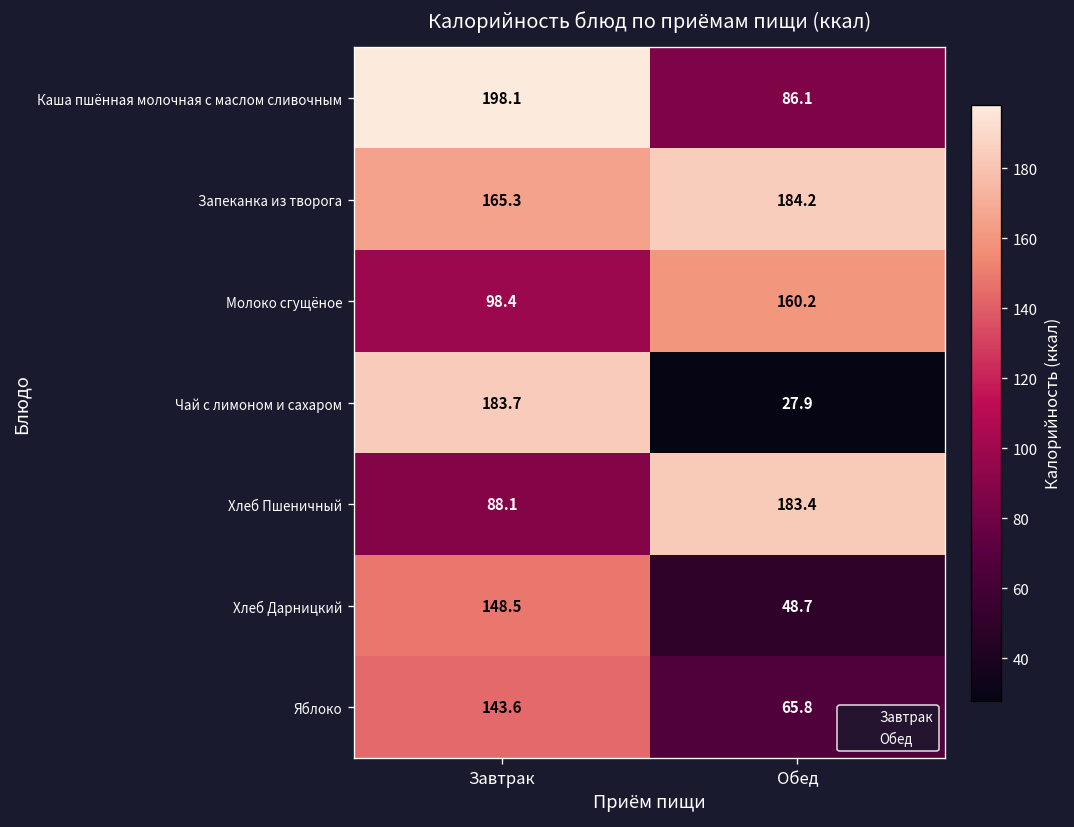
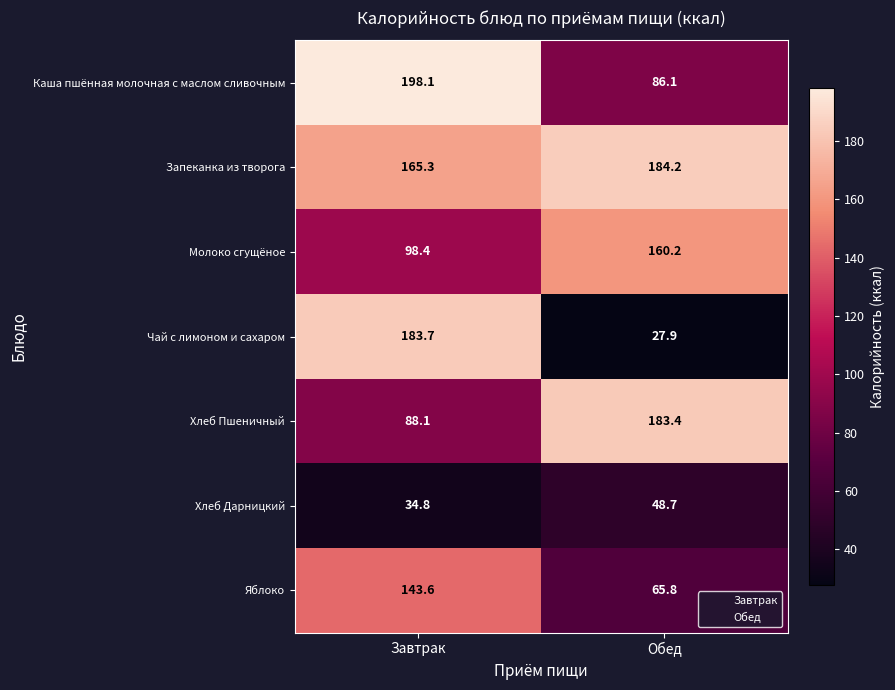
  {
    "Каша пшённая молочная с маслом сливочным": {
      "Завтрак": 198.1,
      "Обед": 86.1
    },
    "Запеканка из творога": {
      "Завтрак": 165.3,
      "Обед": 184.2
    },
    "Молоко сгущёное": {
      "Завтрак": 98.4,
      "Обед": 160.2
    },
    "Чай с лимоном и сахаром": {
      "Завтрак": 183.7,
      "Обед": 27.9
    },
    "Хлеб Пшеничный": {
      "Завтрак": 88.1,
      "Обед": 183.4
    },
    "Хлеб Дарницкий": {
-     "Завтрак": 148.5,
+     "Завтрак": 34.8,
      "Обед": 48.7
    },
    "Яблоко": {
      "Завтрак": 143.6,
      "Обед": 65.8
    }
  }
